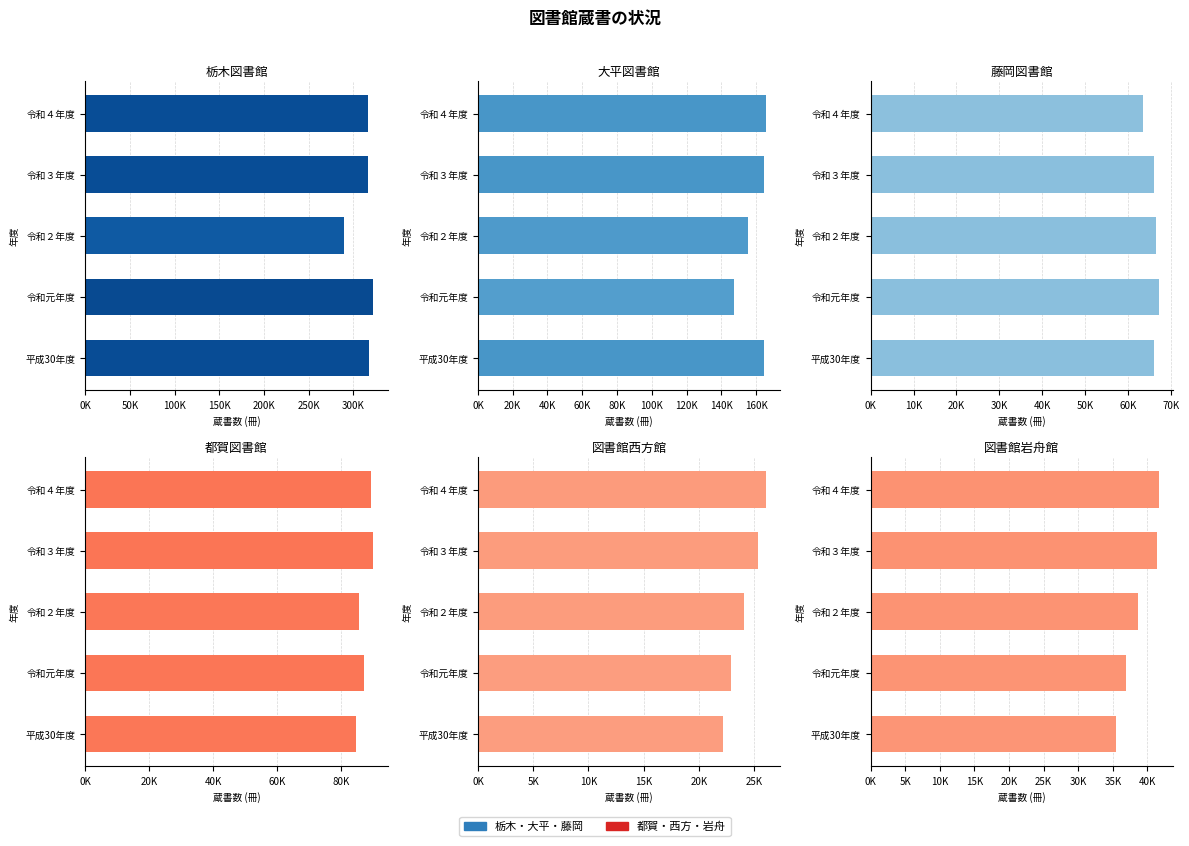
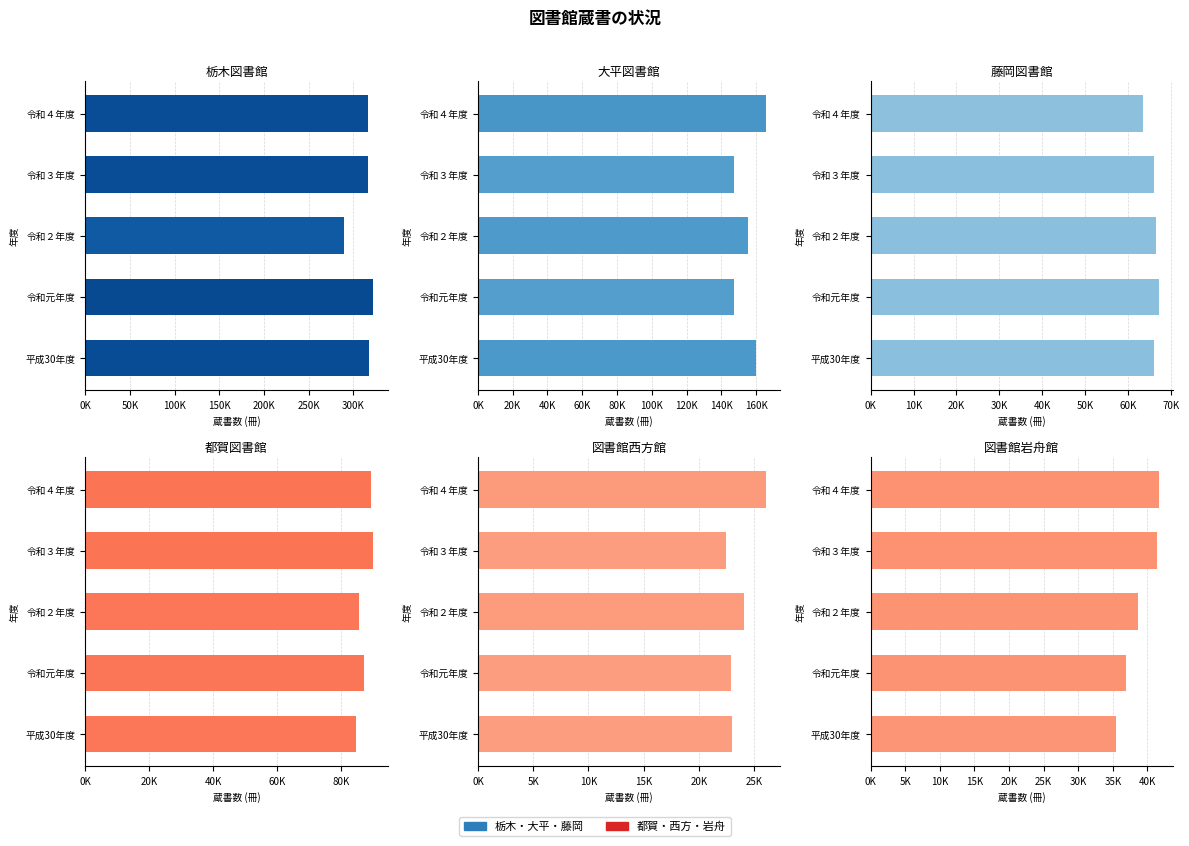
  {
    "栃木図書館": {
      "令和４年度": 320000,
      "令和３年度": 320000,
      "令和２年度": 290000,
      "令和元年度": 320000,
      "平成30年度": 320000
    },
    "大平図書館": {
      "令和４年度": 166000,
-     "令和３年度": 165000,
+     "令和３年度": 147000,
      "令和２年度": 156000,
      "令和元年度": 147000,
-     "平成30年度": 165000
+     "平成30年度": 160000
    },
    "藤岡図書館": {
      "令和４年度": 63000,
      "令和３年度": 66000,
      "令和２年度": 66000,
      "令和元年度": 67000,
      "平成30年度": 66000
    },
    "都賀図書館": {
      "令和４年度": 89000,
      "令和３年度": 90000,
      "令和２年度": 86000,
      "令和元年度": 87000,
      "平成30年度": 85000
    },
    "図書館西方館": {
      "令和４年度": 26100,
-     "令和３年度": 25400,
+     "令和３年度": 22500,
      "令和２年度": 24100,
      "令和元年度": 22900,
-     "平成30年度": 22200
+     "平成30年度": 23000
    },
    "図書館岩舟館": {
      "令和４年度": 42000,
      "令和３年度": 41000,
      "令和２年度": 39000,
      "令和元年度": 37000,
      "平成30年度": 35000
    }
  }
